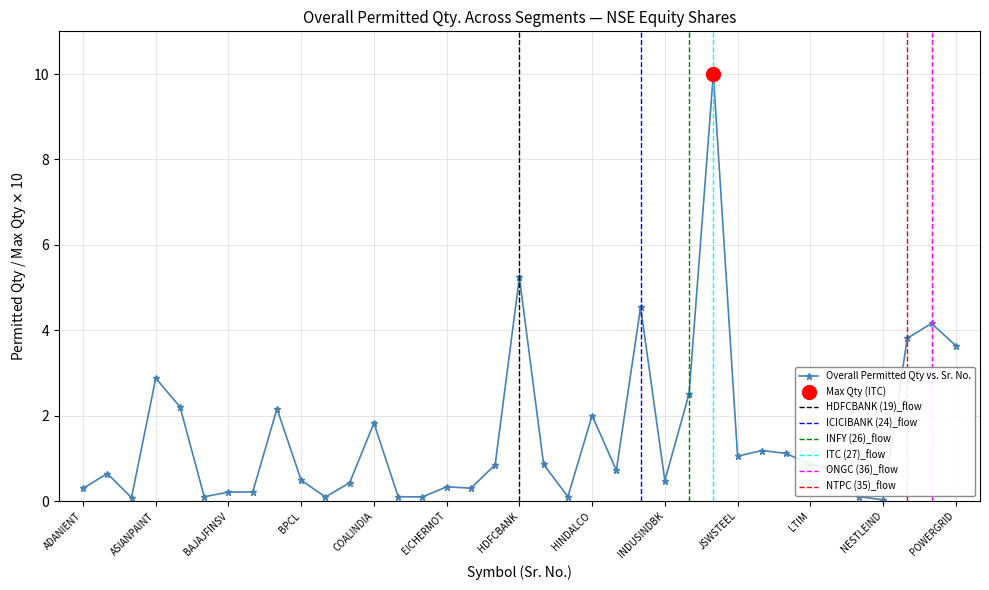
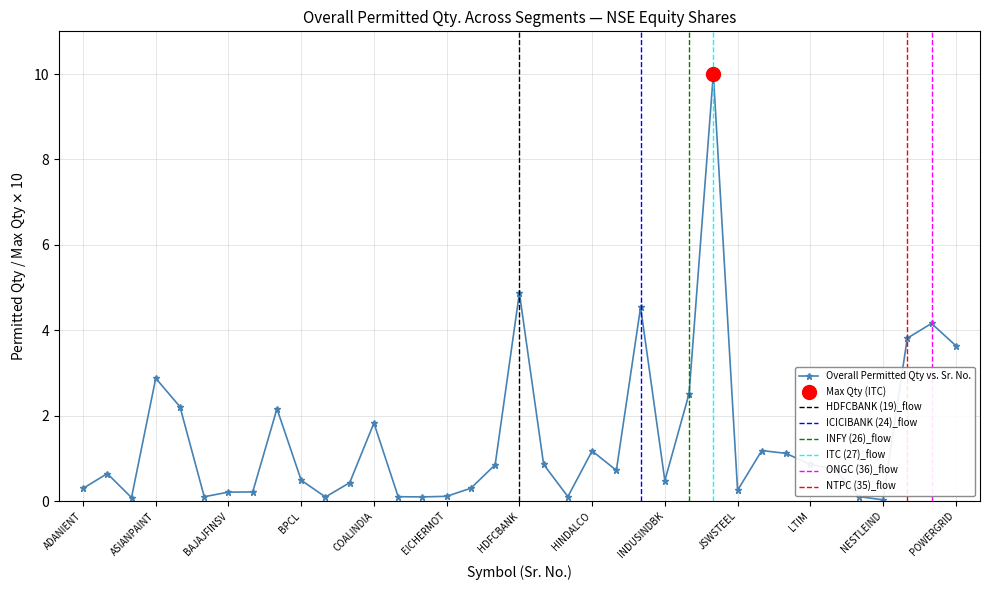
  {
    "Overall Permitted Qty vs. Sr. No.": {
      "ADANIENT": 0.3,
      "ASIANPAINT": 2.9,
      "BAJAJFINSV": 0.2,
      "BPCL": 0.5,
      "COALINDIA": 1.8,
-     "EICHERMOT": 0.3,
-     "HDFCBANK": 5.2,
-     "HINDALCO": 2.0,
+     "EICHERMOT": 0.1,
+     "HDFCBANK": 4.9,
+     "HINDALCO": 1.2,
      "INDUSINDBK": 0.5,
-     "JSWSTEEL": 1.1,
+     "JSWSTEEL": 0.3,
      "NESTLEIND": 0.0,
      "POWERGRID": 3.6
    }
  }
